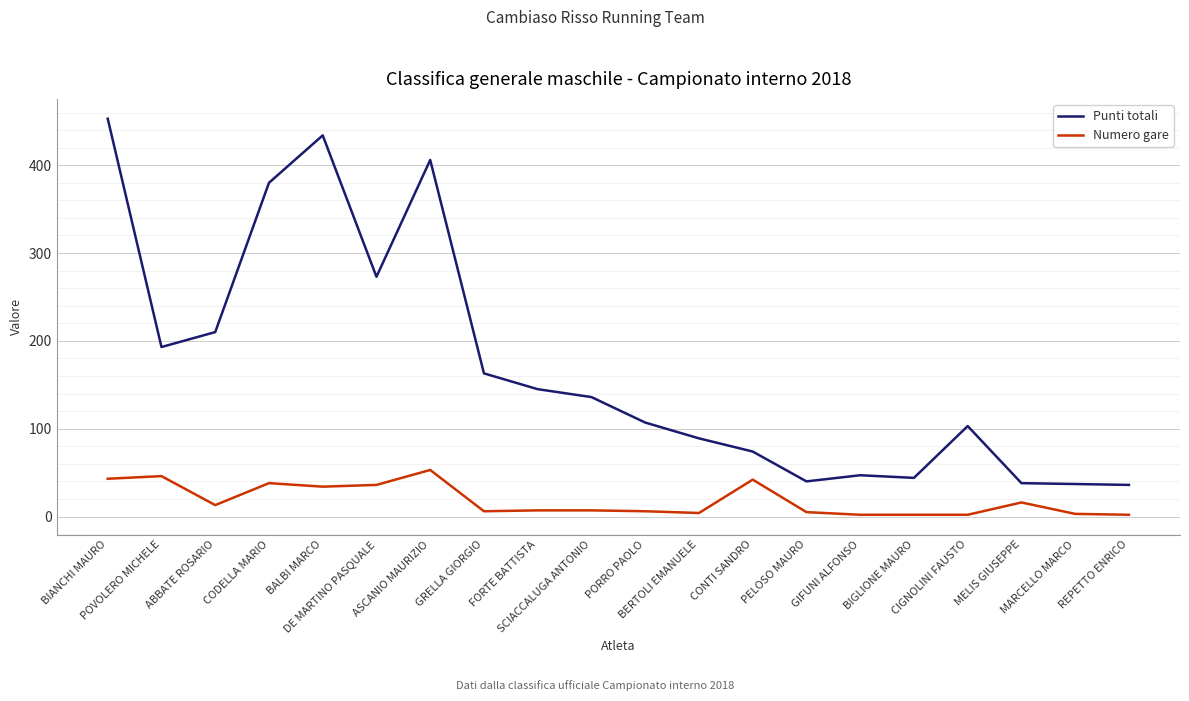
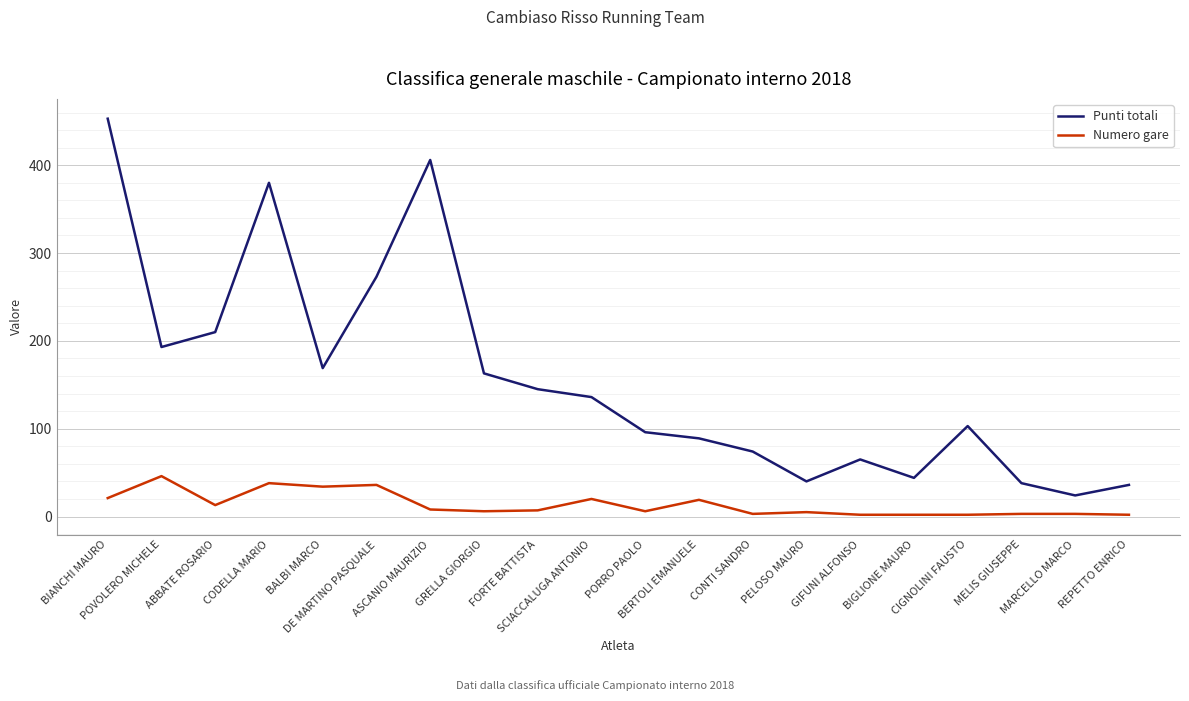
  {
    "Punti totali": {
      "BIANCHI MAURO": 450,
      "POVOLERO MICHELE": 190,
      "ABBATE ROSARIO": 210,
      "CODELLA MARIO": 380,
-     "BALBI MARCO": 430,
+     "BALBI MARCO": 170,
      "DE MARTINO PASQUALE": 270,
      "ASCANIO MAURIZIO": 410,
      "GRELLA GIORGIO": 160,
      "FORTE BATTISTA": 150,
      "SCIACCALUGA ANTONIO": 140,
-     "PORRO PAOLO": 110,
+     "PORRO PAOLO": 100,
      "BERTOLI EMANUELE": 90,
      "CONTI SANDRO": 70,
      "PELOSO MAURO": 40,
-     "GIFUNI ALFONSO": 50,
+     "GIFUNI ALFONSO": 70,
      "BIGLIONE MAURO": 40,
      "CIGNOLINI FAUSTO": 100,
      "MELIS GIUSEPPE": 40,
-     "MARCELLO MARCO": 40,
+     "MARCELLO MARCO": 20,
      "REPETTO ENRICO": 40
    },
    "Numero gare": {
-     "BIANCHI MAURO": 40,
+     "BIANCHI MAURO": 20,
      "POVOLERO MICHELE": 50,
      "ABBATE ROSARIO": 10,
      "CODELLA MARIO": 40,
      "BALBI MARCO": 30,
      "DE MARTINO PASQUALE": 40,
-     "ASCANIO MAURIZIO": 50,
+     "ASCANIO MAURIZIO": 10,
      "GRELLA GIORGIO": 10,
      "FORTE BATTISTA": 10,
-     "SCIACCALUGA ANTONIO": 10,
+     "SCIACCALUGA ANTONIO": 20,
      "PORRO PAOLO": 10,
-     "BERTOLI EMANUELE": 0,
-     "CONTI SANDRO": 40,
+     "BERTOLI EMANUELE": 20,
+     "CONTI SANDRO": 0,
      "PELOSO MAURO": 10,
      "GIFUNI ALFONSO": 0,
      "BIGLIONE MAURO": 0,
      "CIGNOLINI FAUSTO": 0,
-     "MELIS GIUSEPPE": 20,
+     "MELIS GIUSEPPE": 0,
      "MARCELLO MARCO": 0,
      "REPETTO ENRICO": 0
    }
  }
